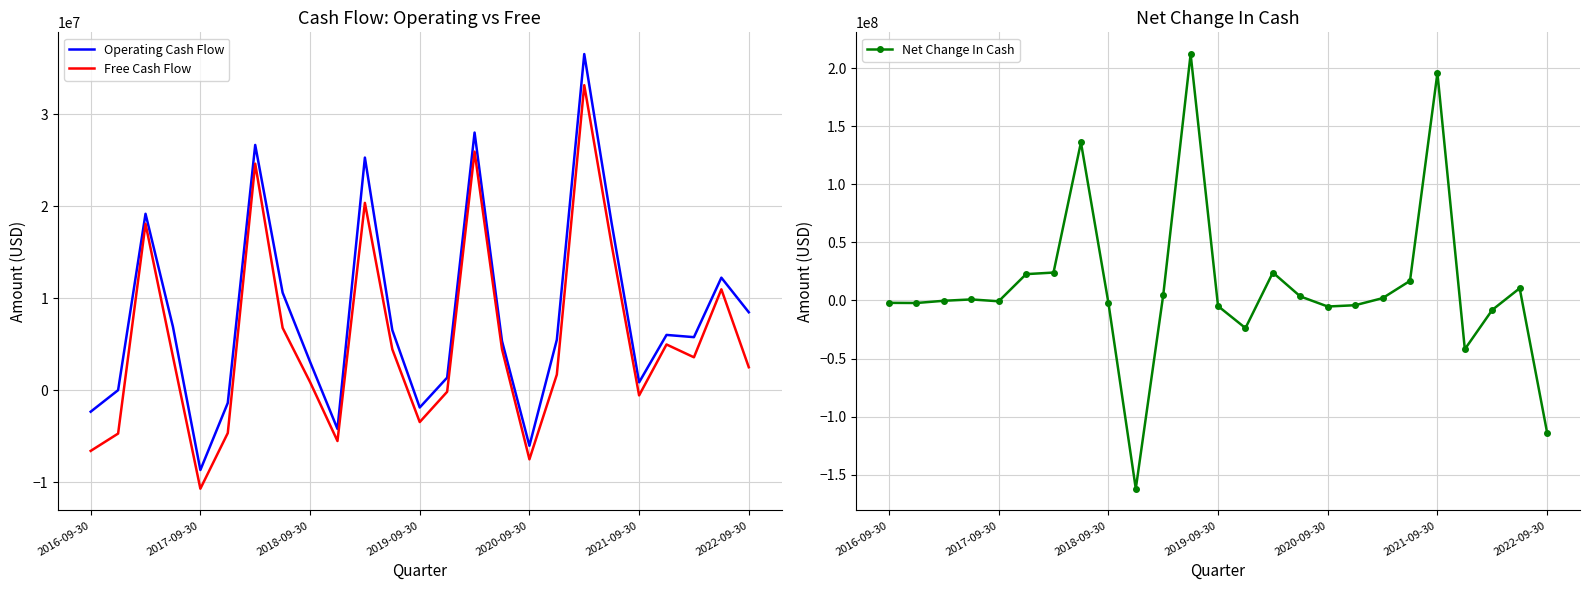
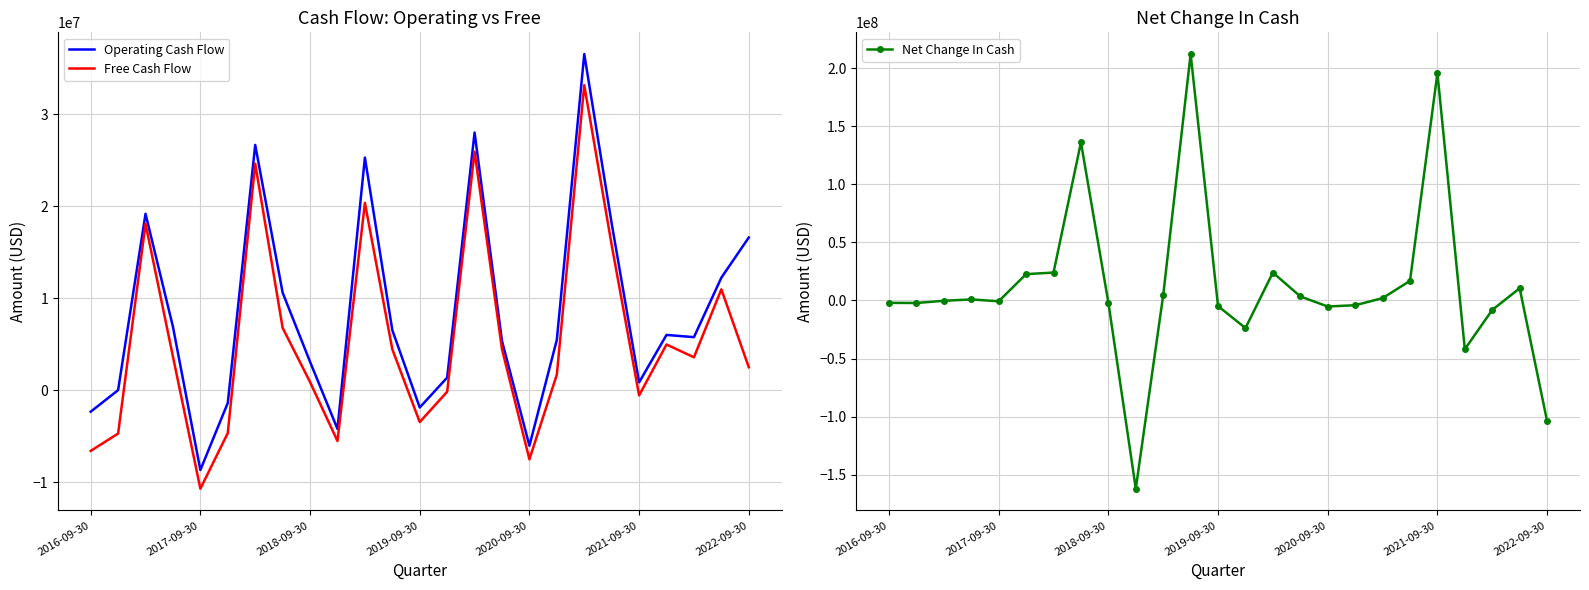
  {
    "Cash Flow: Operating vs Free": {
      "Operating Cash Flow": {
        "2016-09-30": -2000000,
        "2017-09-30": -9000000,
        "2018-09-30": 3000000,
        "2019-09-30": -2000000,
        "2020-09-30": -6000000,
        "2021-09-30": 1000000,
-       "2022-09-30": 8000000
+       "2022-09-30": 17000000
      },
      "Free Cash Flow": {
        "2016-09-30": -7000000,
        "2017-09-30": -11000000,
        "2018-09-30": 1000000,
        "2019-09-30": -3000000,
        "2020-09-30": -7000000,
        "2021-09-30": -1000000,
        "2022-09-30": 3000000
      }
    },
    "Net Change In Cash": {
      "2016-09-30": -2000000,
      "2017-09-30": -1000000,
      "2018-09-30": -2000000,
      "2019-09-30": -5000000,
      "2020-09-30": -5000000,
      "2021-09-30": 196000000,
-     "2022-09-30": -114000000
+     "2022-09-30": -104000000
    }
  }
